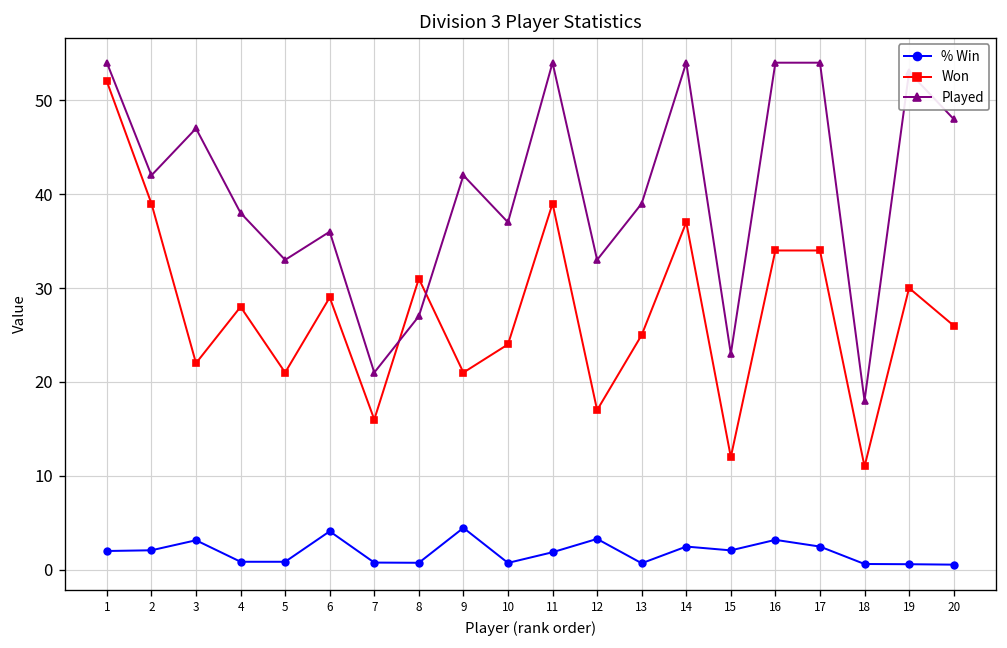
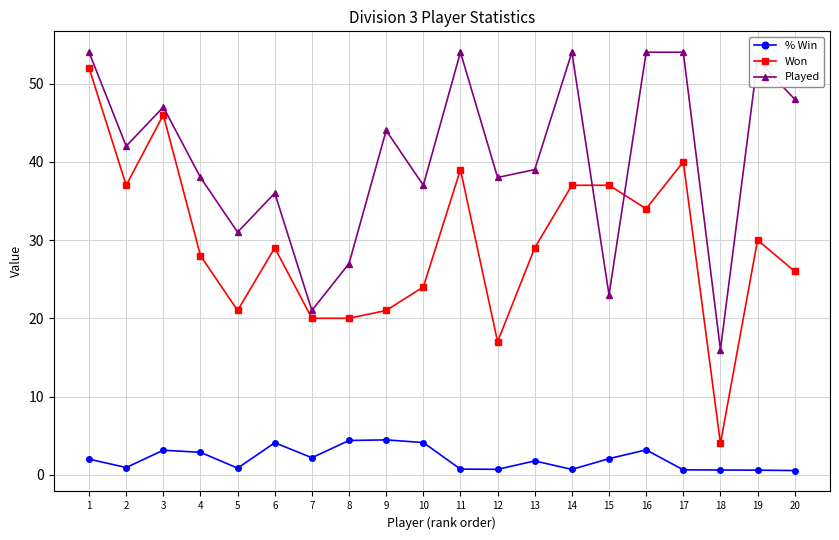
  {
    "% Win": {
      "1": 2,
-     "2": 2,
+     "2": 1,
      "3": 3,
-     "4": 1,
+     "4": 3,
      "5": 1,
      "6": 4,
-     "7": 1,
-     "8": 1,
+     "7": 2,
+     "8": 4,
      "9": 4,
-     "10": 1,
-     "11": 2,
-     "12": 3,
-     "13": 1,
-     "14": 2,
+     "10": 4,
+     "11": 1,
+     "12": 1,
+     "13": 2,
+     "14": 1,
      "15": 2,
      "16": 3,
-     "17": 2,
+     "17": 1,
      "18": 1,
      "19": 1,
      "20": 1
    },
    "Won": {
      "1": 52,
-     "2": 39,
-     "3": 22,
+     "2": 37,
+     "3": 46,
      "4": 28,
      "5": 21,
      "6": 29,
-     "7": 16,
-     "8": 31,
+     "7": 20,
+     "8": 20,
      "9": 21,
      "10": 24,
      "11": 39,
      "12": 17,
-     "13": 25,
+     "13": 29,
      "14": 37,
-     "15": 12,
+     "15": 37,
      "16": 34,
-     "17": 34,
-     "18": 11,
+     "17": 40,
+     "18": 4,
      "19": 30,
      "20": 26
    },
    "Played": {
      "1": 54,
      "2": 42,
      "3": 47,
      "4": 38,
-     "5": 33,
+     "5": 31,
      "6": 36,
      "7": 21,
      "8": 27,
-     "9": 42,
+     "9": 44,
      "10": 37,
      "11": 54,
-     "12": 33,
+     "12": 38,
      "13": 39,
      "14": 54,
      "15": 23,
      "16": 54,
      "17": 54,
-     "18": 18,
+     "18": 16,
      "20": 48
    }
  }
